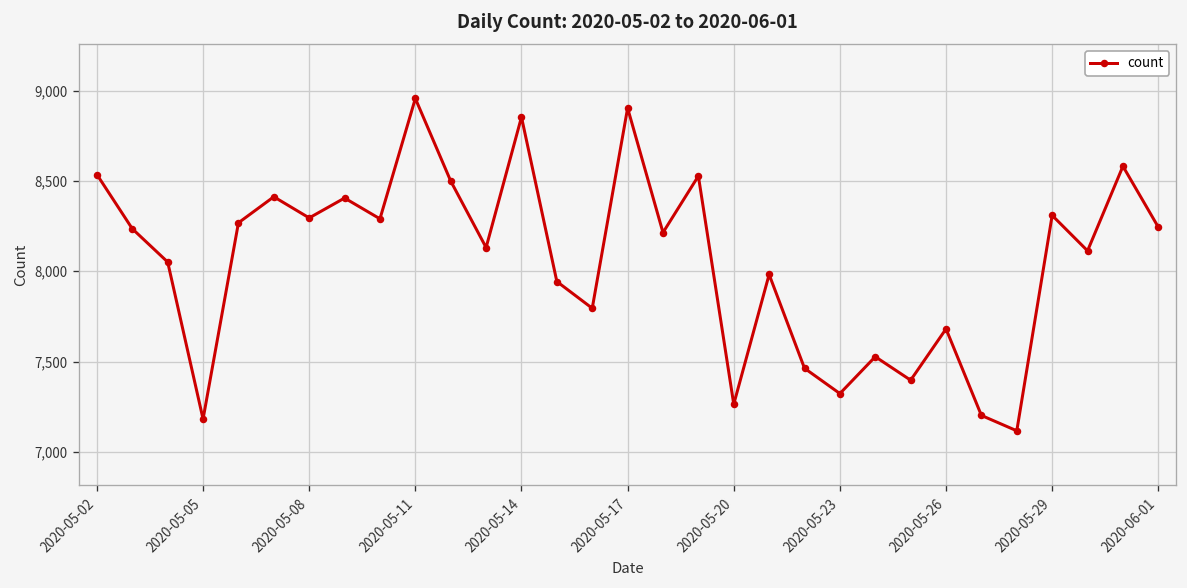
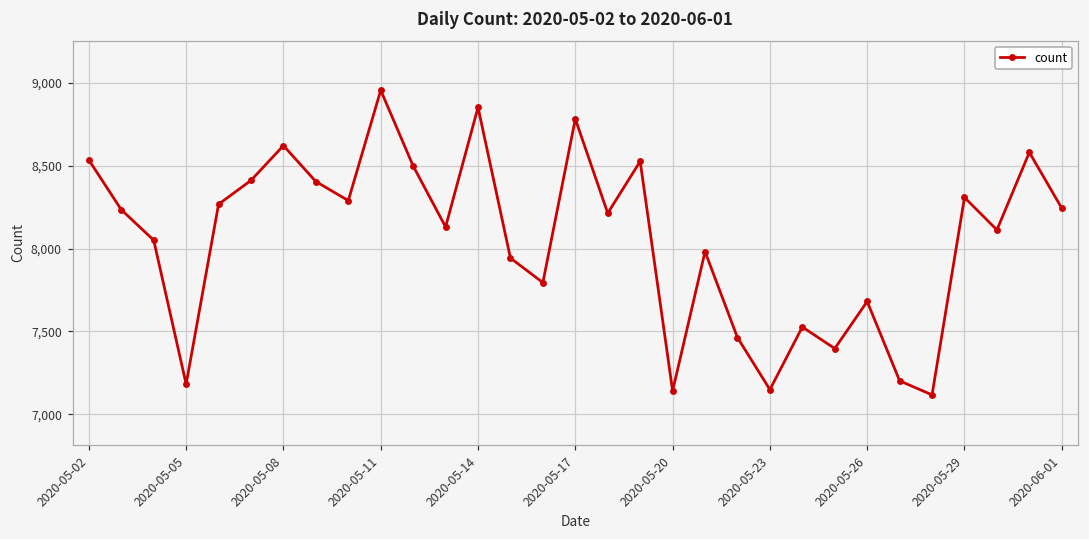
  {
    "2020-05-02": "8,540",
    "2020-05-05": "7,180",
-   "2020-05-08": "8,300",
+   "2020-05-08": "8,620",
    "2020-05-11": "8,960",
    "2020-05-14": "8,850",
-   "2020-05-17": "8,900",
-   "2020-05-20": "7,260",
-   "2020-05-23": "7,320",
+   "2020-05-17": "8,780",
+   "2020-05-20": "7,140",
+   "2020-05-23": "7,150",
    "2020-05-26": "7,680",
    "2020-05-29": "8,310",
    "2020-06-01": "8,240"
  }
